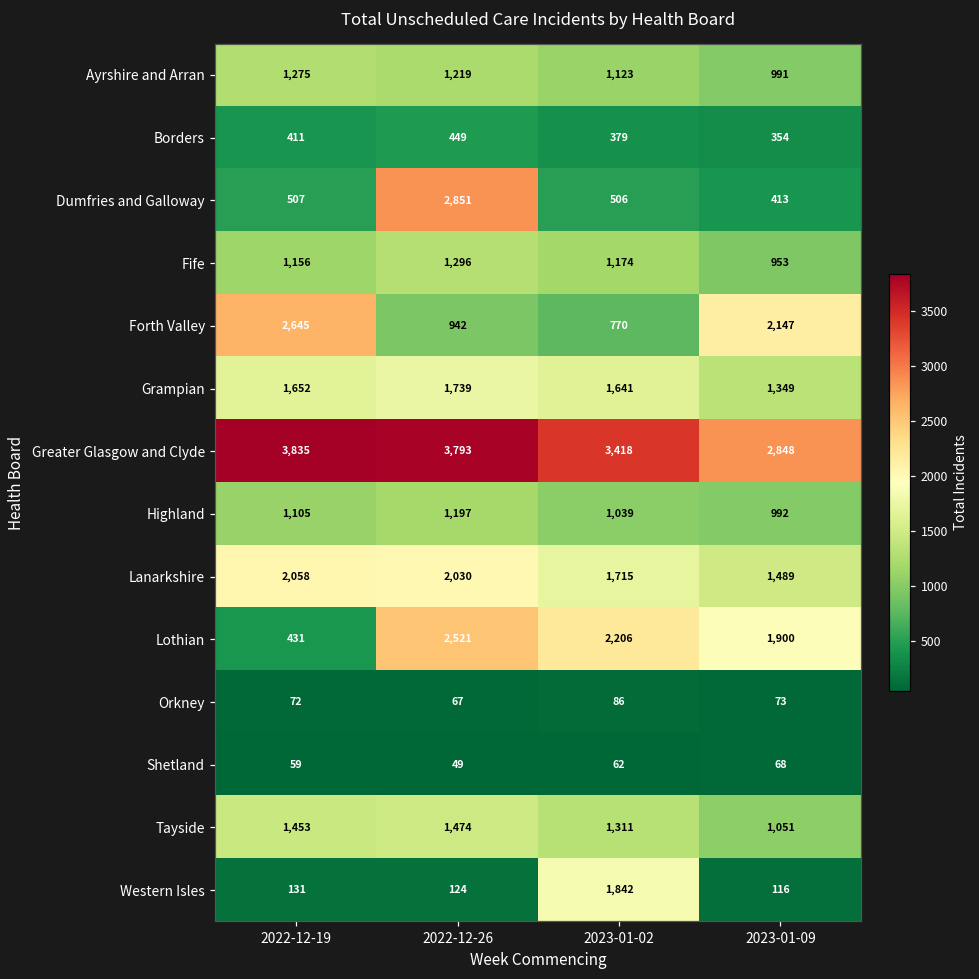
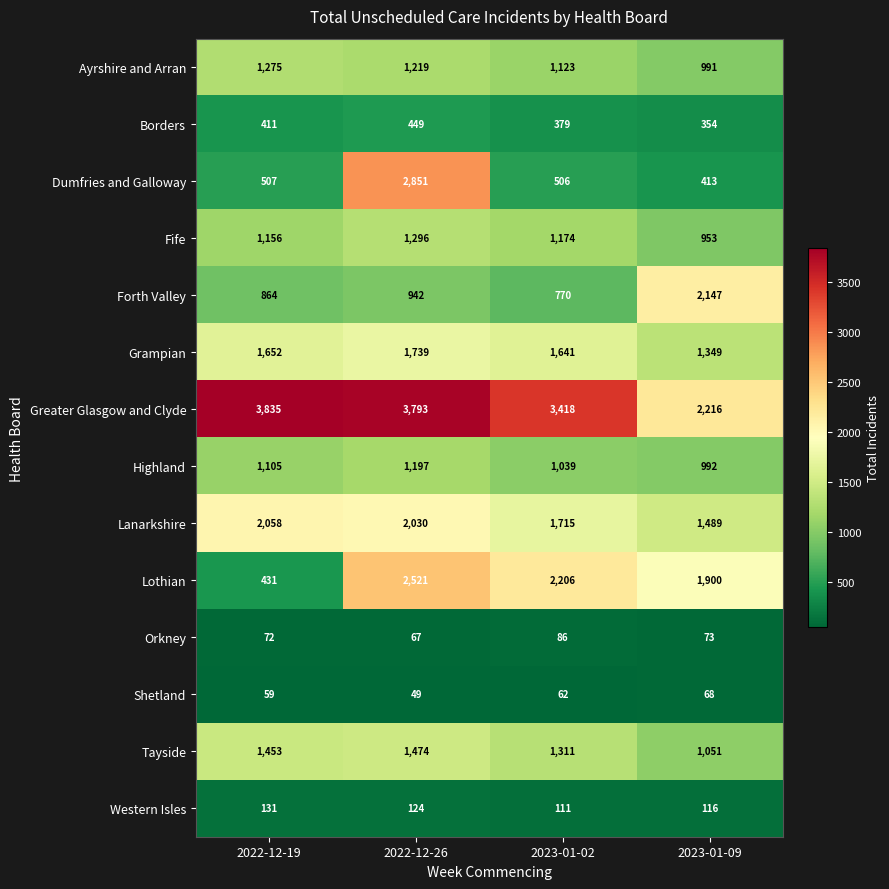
  {
    "Ayrshire and Arran": {
      "2022-12-19": "1,275",
      "2022-12-26": "1,219",
      "2023-01-02": "1,123",
      "2023-01-09": "991"
    },
    "Borders": {
      "2022-12-19": "411",
      "2022-12-26": "449",
      "2023-01-02": "379",
      "2023-01-09": "354"
    },
    "Dumfries and Galloway": {
      "2022-12-19": "507",
      "2022-12-26": "2,851",
      "2023-01-02": "506",
      "2023-01-09": "413"
    },
    "Fife": {
      "2022-12-19": "1,156",
      "2022-12-26": "1,296",
      "2023-01-02": "1,174",
      "2023-01-09": "953"
    },
    "Forth Valley": {
-     "2022-12-19": "2,645",
+     "2022-12-19": "864",
      "2022-12-26": "942",
      "2023-01-02": "770",
      "2023-01-09": "2,147"
    },
    "Grampian": {
      "2022-12-19": "1,652",
      "2022-12-26": "1,739",
      "2023-01-02": "1,641",
      "2023-01-09": "1,349"
    },
    "Greater Glasgow and Clyde": {
      "2022-12-19": "3,835",
      "2022-12-26": "3,793",
      "2023-01-02": "3,418",
-     "2023-01-09": "2,848"
+     "2023-01-09": "2,216"
    },
    "Highland": {
      "2022-12-19": "1,105",
      "2022-12-26": "1,197",
      "2023-01-02": "1,039",
      "2023-01-09": "992"
    },
    "Lanarkshire": {
      "2022-12-19": "2,058",
      "2022-12-26": "2,030",
      "2023-01-02": "1,715",
      "2023-01-09": "1,489"
    },
    "Lothian": {
      "2022-12-19": "431",
      "2022-12-26": "2,521",
      "2023-01-02": "2,206",
      "2023-01-09": "1,900"
    },
    "Orkney": {
      "2022-12-19": "72",
      "2022-12-26": "67",
      "2023-01-02": "86",
      "2023-01-09": "73"
    },
    "Shetland": {
      "2022-12-19": "59",
      "2022-12-26": "49",
      "2023-01-02": "62",
      "2023-01-09": "68"
    },
    "Tayside": {
      "2022-12-19": "1,453",
      "2022-12-26": "1,474",
      "2023-01-02": "1,311",
      "2023-01-09": "1,051"
    },
    "Western Isles": {
      "2022-12-19": "131",
      "2022-12-26": "124",
-     "2023-01-02": "1,842",
+     "2023-01-02": "111",
      "2023-01-09": "116"
    }
  }
